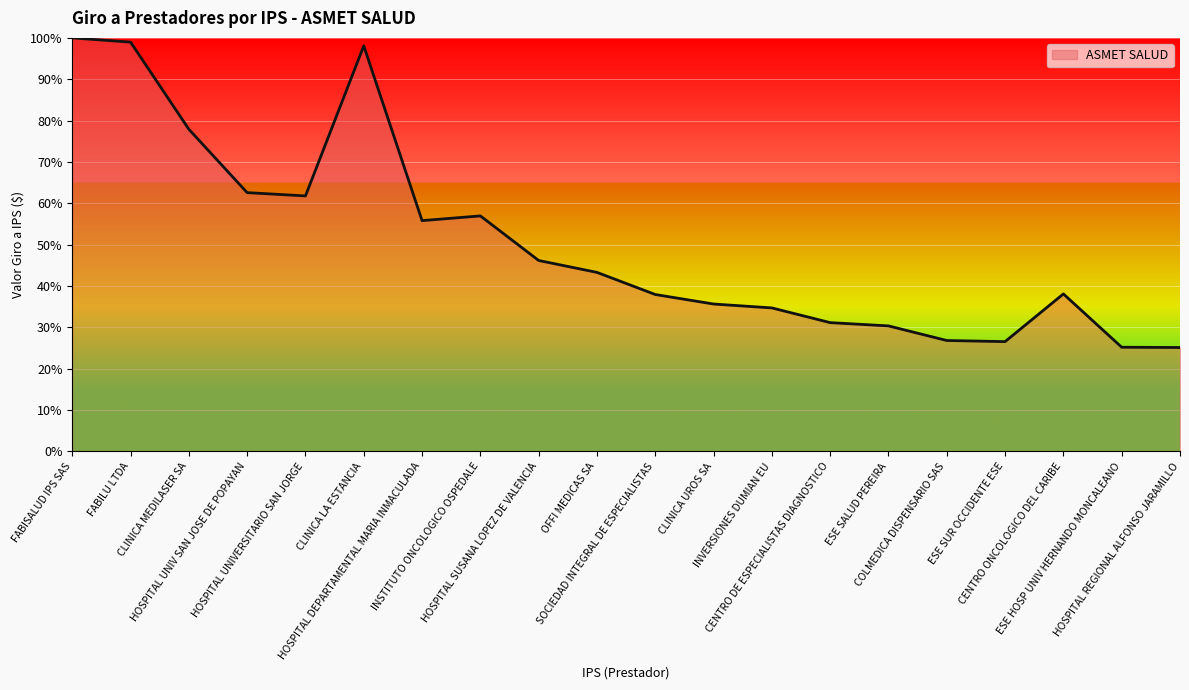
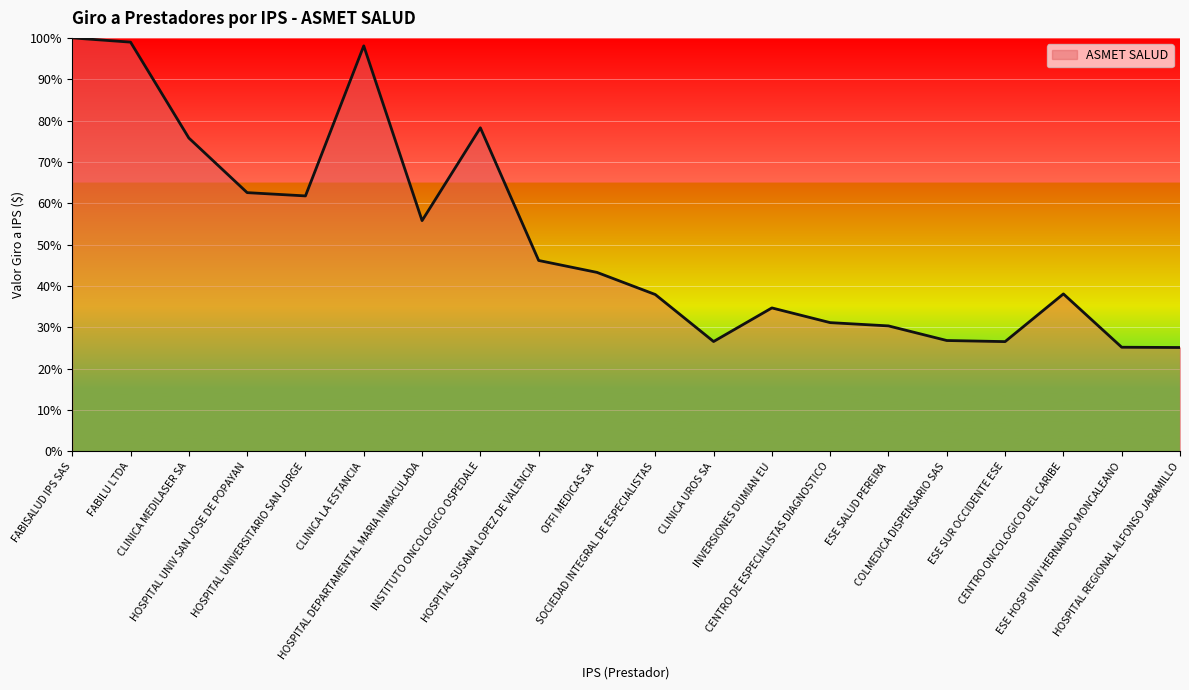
  {
    "FABISALUD IPS SAS": "100%",
    "FABILU LTDA": "99%",
-   "CLINICA MEDILASER SA": "78%",
+   "CLINICA MEDILASER SA": "76%",
    "HOSPITAL UNIV SAN JOSE DE POPAYAN": "63%",
    "HOSPITAL UNIVERSITARIO SAN JORGE": "62%",
    "CLINICA LA ESTANCIA": "98%",
    "HOSPITAL DEPARTAMENTAL MARIA INMACULADA": "56%",
-   "INSTITUTO ONCOLOGICO OSPEDALE": "57%",
+   "INSTITUTO ONCOLOGICO OSPEDALE": "78%",
    "HOSPITAL SUSANA LOPEZ DE VALENCIA": "46%",
    "OFFI MEDICAS SA": "43%",
    "SOCIEDAD INTEGRAL DE ESPECIALISTAS": "38%",
-   "CLINICA UROS SA": "36%",
+   "CLINICA UROS SA": "27%",
    "INVERSIONES DUMIAN EU": "35%",
    "CENTRO DE ESPECIALISTAS DIAGNOSTICO": "31%",
    "ESE SALUD PEREIRA": "30%",
    "COLMEDICA DISPENSARIO SAS": "27%",
    "ESE SUR OCCIDENTE ESE": "27%",
    "CENTRO ONCOLOGICO DEL CARIBE": "38%",
    "ESE HOSP UNIV HERNANDO MONCALEANO": "25%",
    "HOSPITAL REGIONAL ALFONSO JARAMILLO": "25%"
  }
